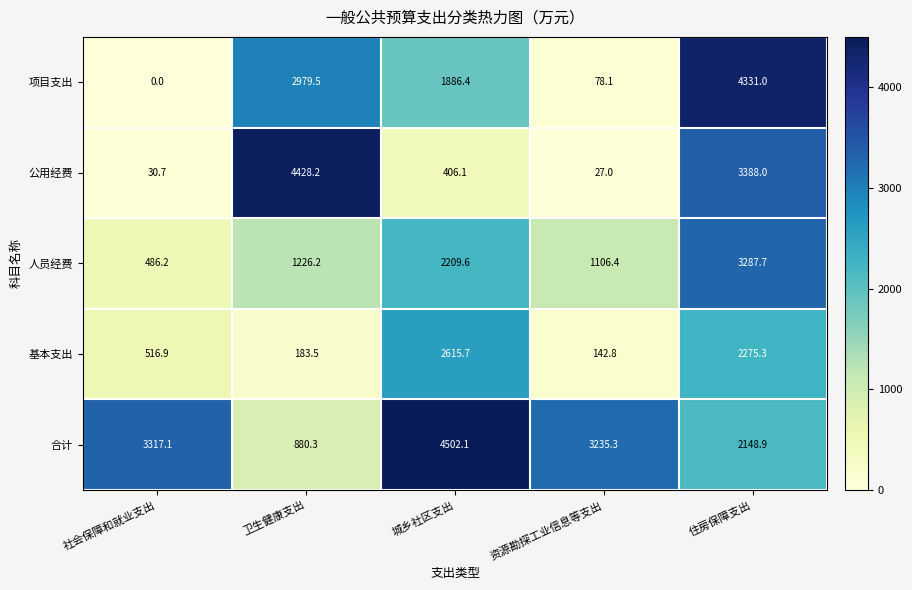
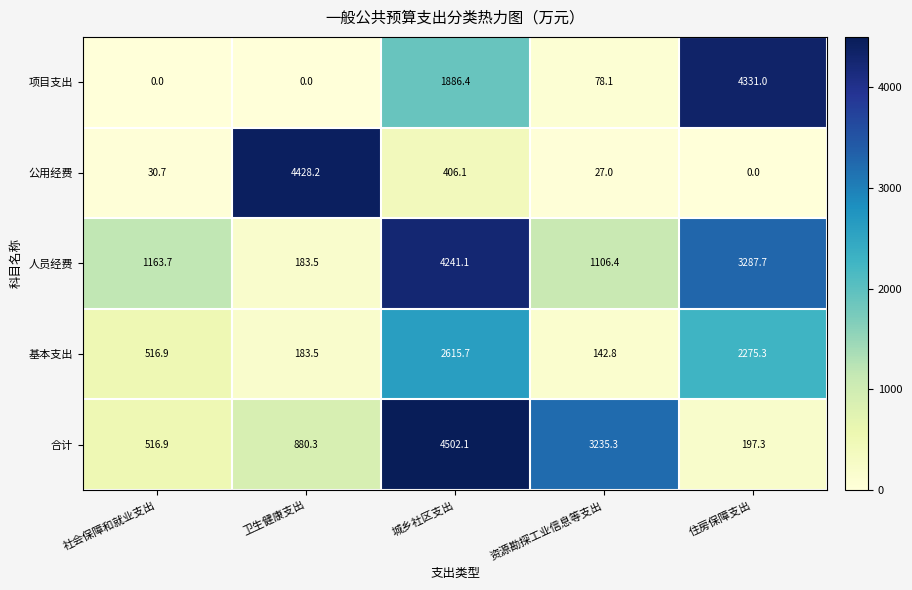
  {
    "项目支出": {
      "社会保障和就业支出": 0.0,
-     "卫生健康支出": 2979.5,
+     "卫生健康支出": 0.0,
      "城乡社区支出": 1886.4,
      "资源勘探工业信息等支出": 78.1,
      "住房保障支出": 4331.0
    },
    "公用经费": {
      "社会保障和就业支出": 30.7,
      "卫生健康支出": 4428.2,
      "城乡社区支出": 406.1,
      "资源勘探工业信息等支出": 27.0,
-     "住房保障支出": 3388.0
+     "住房保障支出": 0.0
    },
    "人员经费": {
-     "社会保障和就业支出": 486.2,
-     "卫生健康支出": 1226.2,
-     "城乡社区支出": 2209.6,
+     "社会保障和就业支出": 1163.7,
+     "卫生健康支出": 183.5,
+     "城乡社区支出": 4241.1,
      "资源勘探工业信息等支出": 1106.4,
      "住房保障支出": 3287.7
    },
    "基本支出": {
      "社会保障和就业支出": 516.9,
      "卫生健康支出": 183.5,
      "城乡社区支出": 2615.7,
      "资源勘探工业信息等支出": 142.8,
      "住房保障支出": 2275.3
    },
    "合计": {
-     "社会保障和就业支出": 3317.1,
+     "社会保障和就业支出": 516.9,
      "卫生健康支出": 880.3,
      "城乡社区支出": 4502.1,
      "资源勘探工业信息等支出": 3235.3,
-     "住房保障支出": 2148.9
+     "住房保障支出": 197.3
    }
  }
